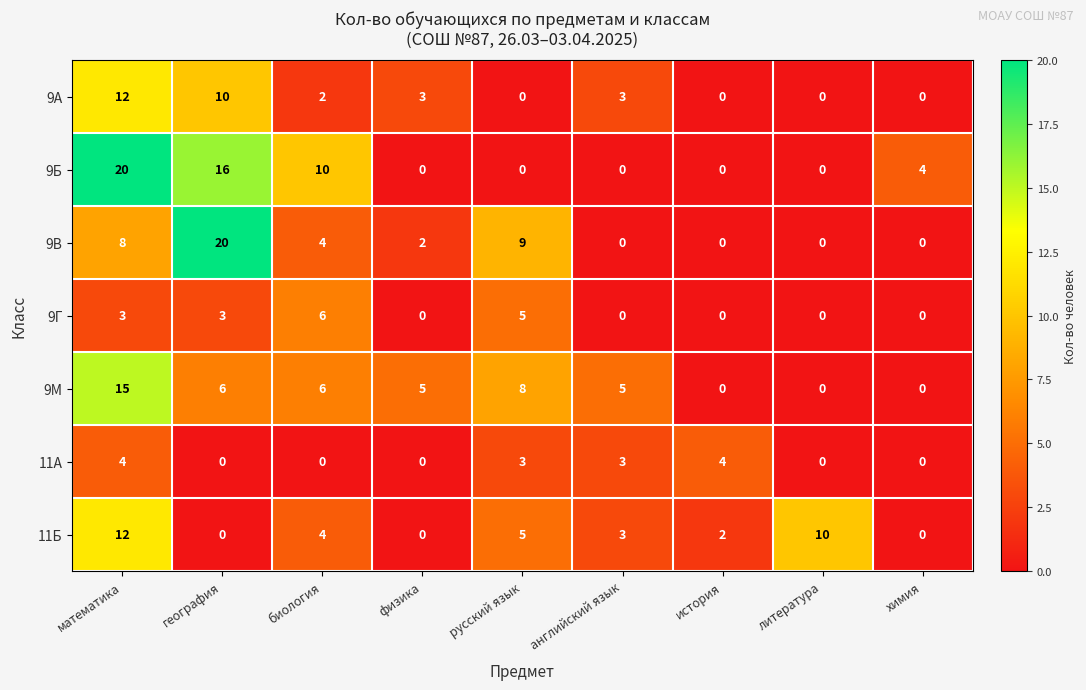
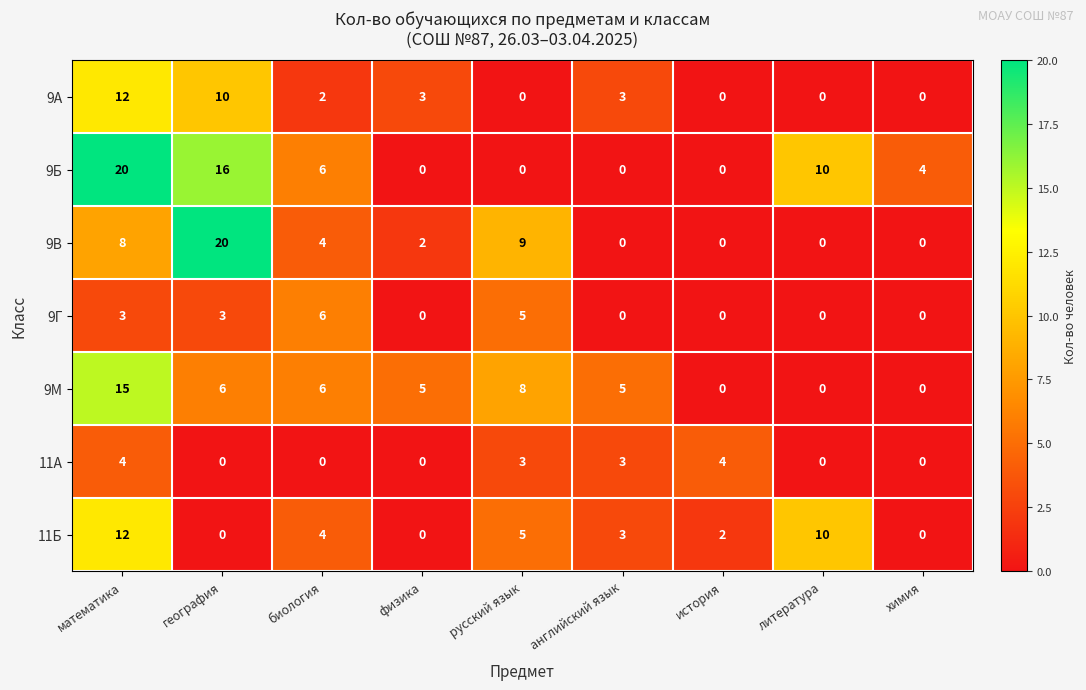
  {
    "9А": {
      "математика": 12,
      "география": 10,
      "биология": 2,
      "физика": 3,
      "русский язык": 0,
      "английский язык": 3,
      "история": 0,
      "литература": 0,
      "химия": 0
    },
    "9Б": {
      "математика": 20,
      "география": 16,
-     "биология": 10,
+     "биология": 6,
      "физика": 0,
      "русский язык": 0,
      "английский язык": 0,
      "история": 0,
-     "литература": 0,
+     "литература": 10,
      "химия": 4
    },
    "9В": {
      "математика": 8,
      "география": 20,
      "биология": 4,
      "физика": 2,
      "русский язык": 9,
      "английский язык": 0,
      "история": 0,
      "литература": 0,
      "химия": 0
    },
    "9Г": {
      "математика": 3,
      "география": 3,
      "биология": 6,
      "физика": 0,
      "русский язык": 5,
      "английский язык": 0,
      "история": 0,
      "литература": 0,
      "химия": 0
    },
    "9М": {
      "математика": 15,
      "география": 6,
      "биология": 6,
      "физика": 5,
      "русский язык": 8,
      "английский язык": 5,
      "история": 0,
      "литература": 0,
      "химия": 0
    },
    "11А": {
      "математика": 4,
      "география": 0,
      "биология": 0,
      "физика": 0,
      "русский язык": 3,
      "английский язык": 3,
      "история": 4,
      "литература": 0,
      "химия": 0
    },
    "11Б": {
      "математика": 12,
      "география": 0,
      "биология": 4,
      "физика": 0,
      "русский язык": 5,
      "английский язык": 3,
      "история": 2,
      "литература": 10,
      "химия": 0
    }
  }
